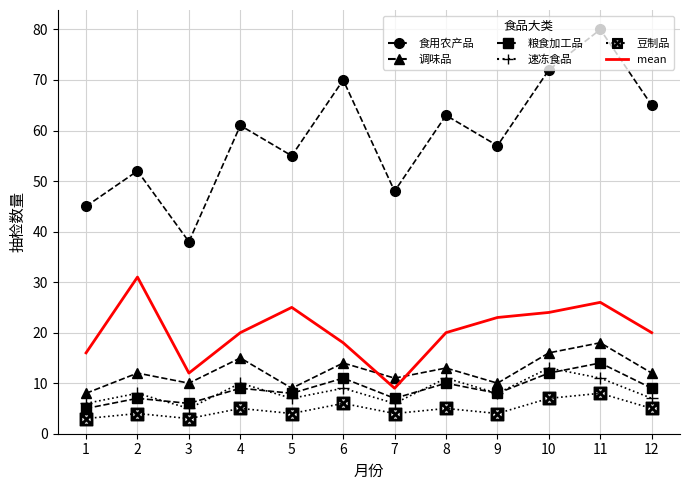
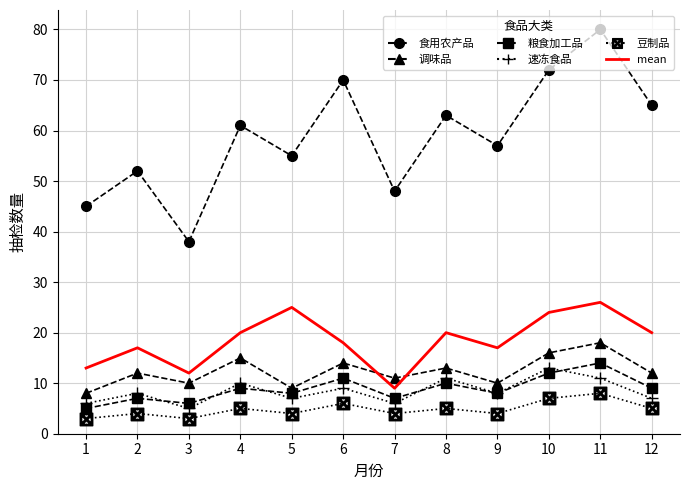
  {
    "mean": {
-     "1": 16,
-     "2": 31,
+     "1": 13,
+     "2": 17,
      "3": 12,
      "4": 20,
      "5": 25,
      "6": 18,
      "7": 9,
      "8": 20,
-     "9": 23,
+     "9": 17,
      "10": 24,
      "11": 26,
      "12": 20
    }
  }
